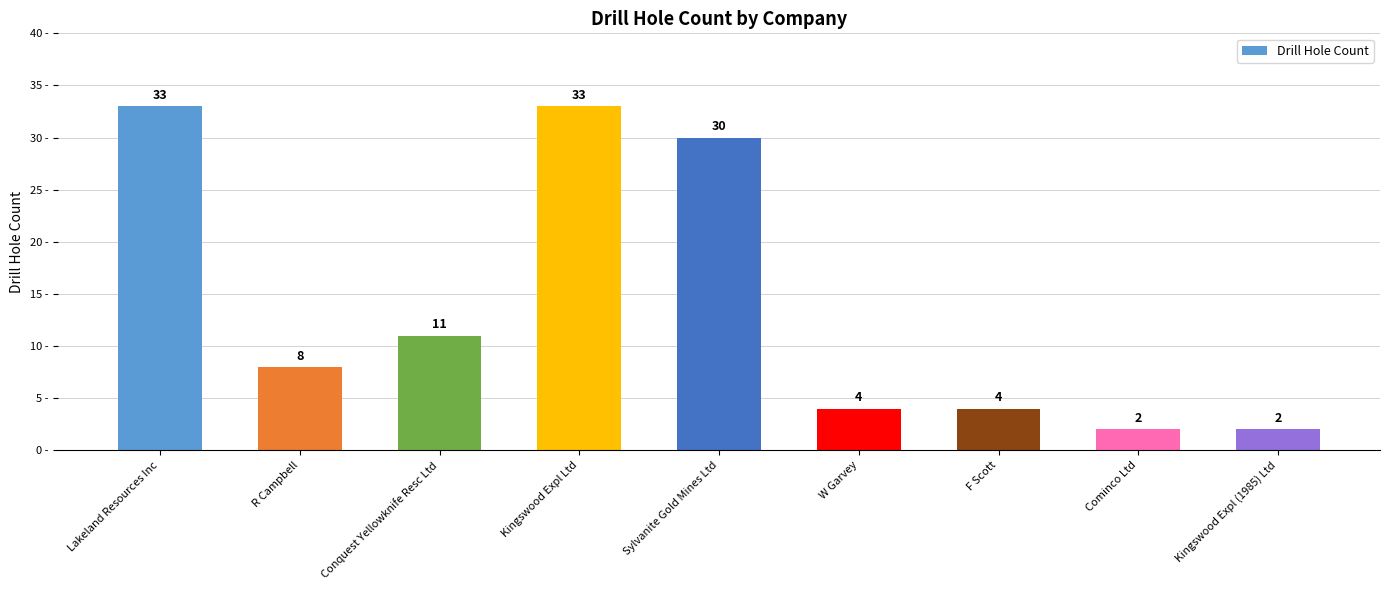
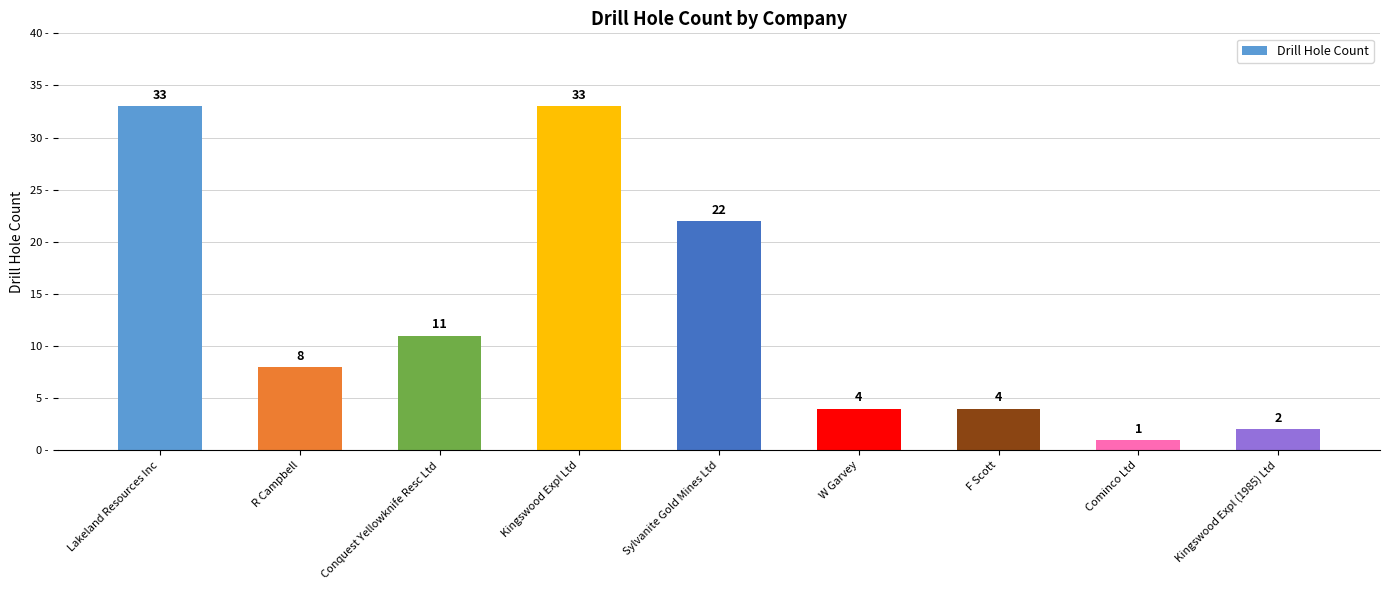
  {
    "Lakeland Resources Inc": 33,
    "R Campbell": 8,
    "Conquest Yellowknife Resc Ltd": 11,
    "Kingswood Expl Ltd": 33,
-   "Sylvanite Gold Mines Ltd": 30,
+   "Sylvanite Gold Mines Ltd": 22,
    "W Garvey": 4,
    "F Scott": 4,
-   "Cominco Ltd": 2,
+   "Cominco Ltd": 1,
    "Kingswood Expl (1985) Ltd": 2
  }
